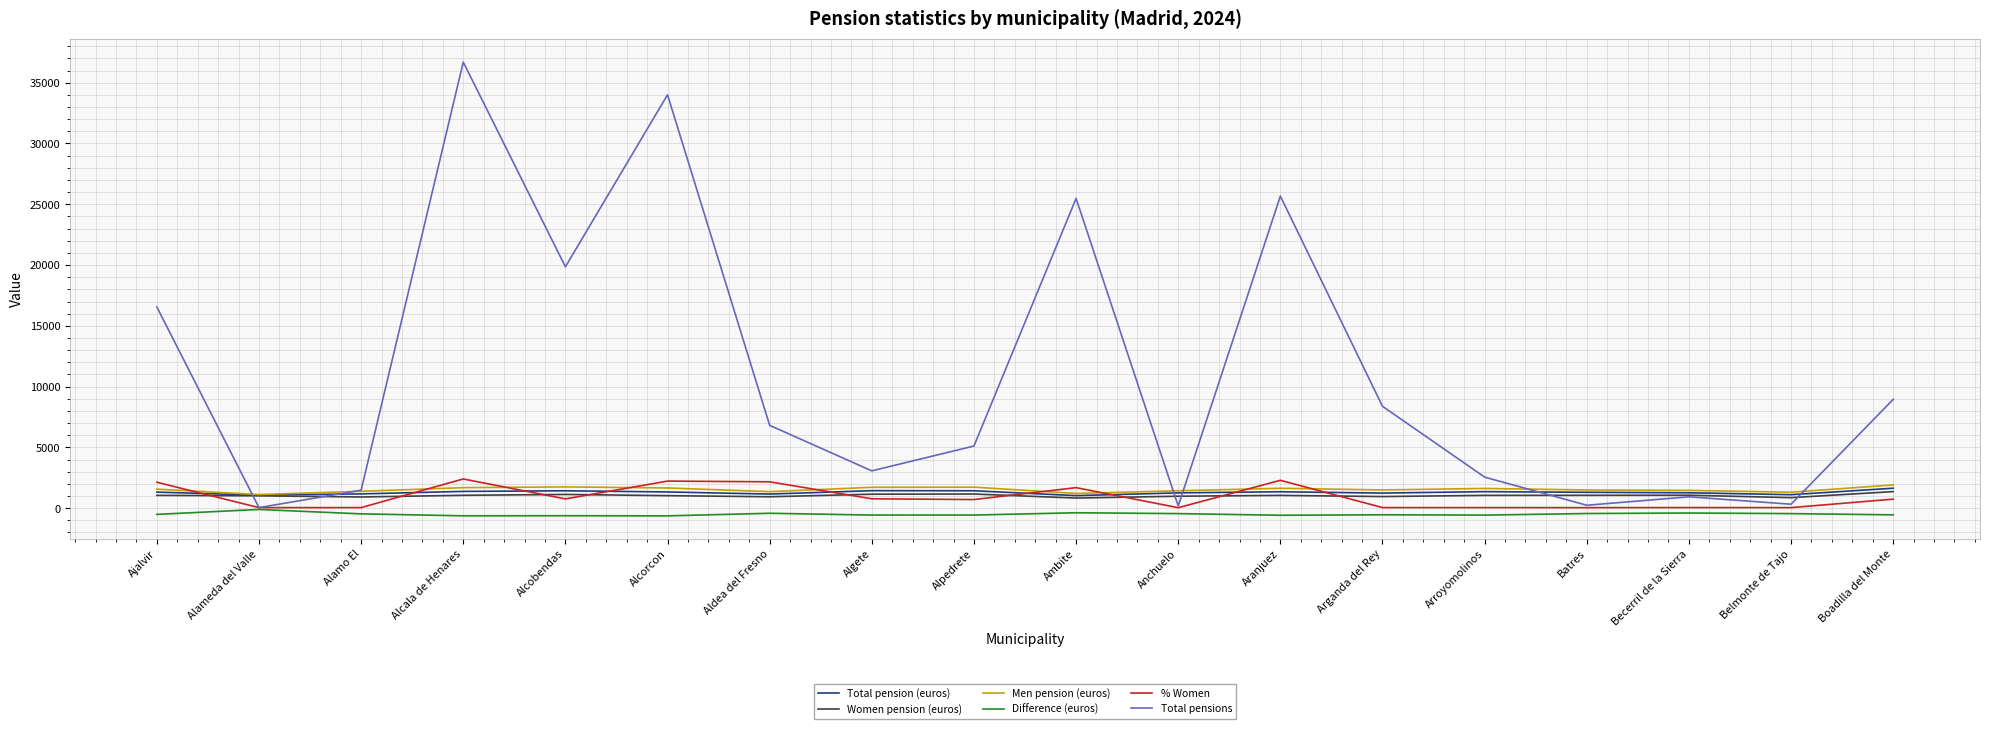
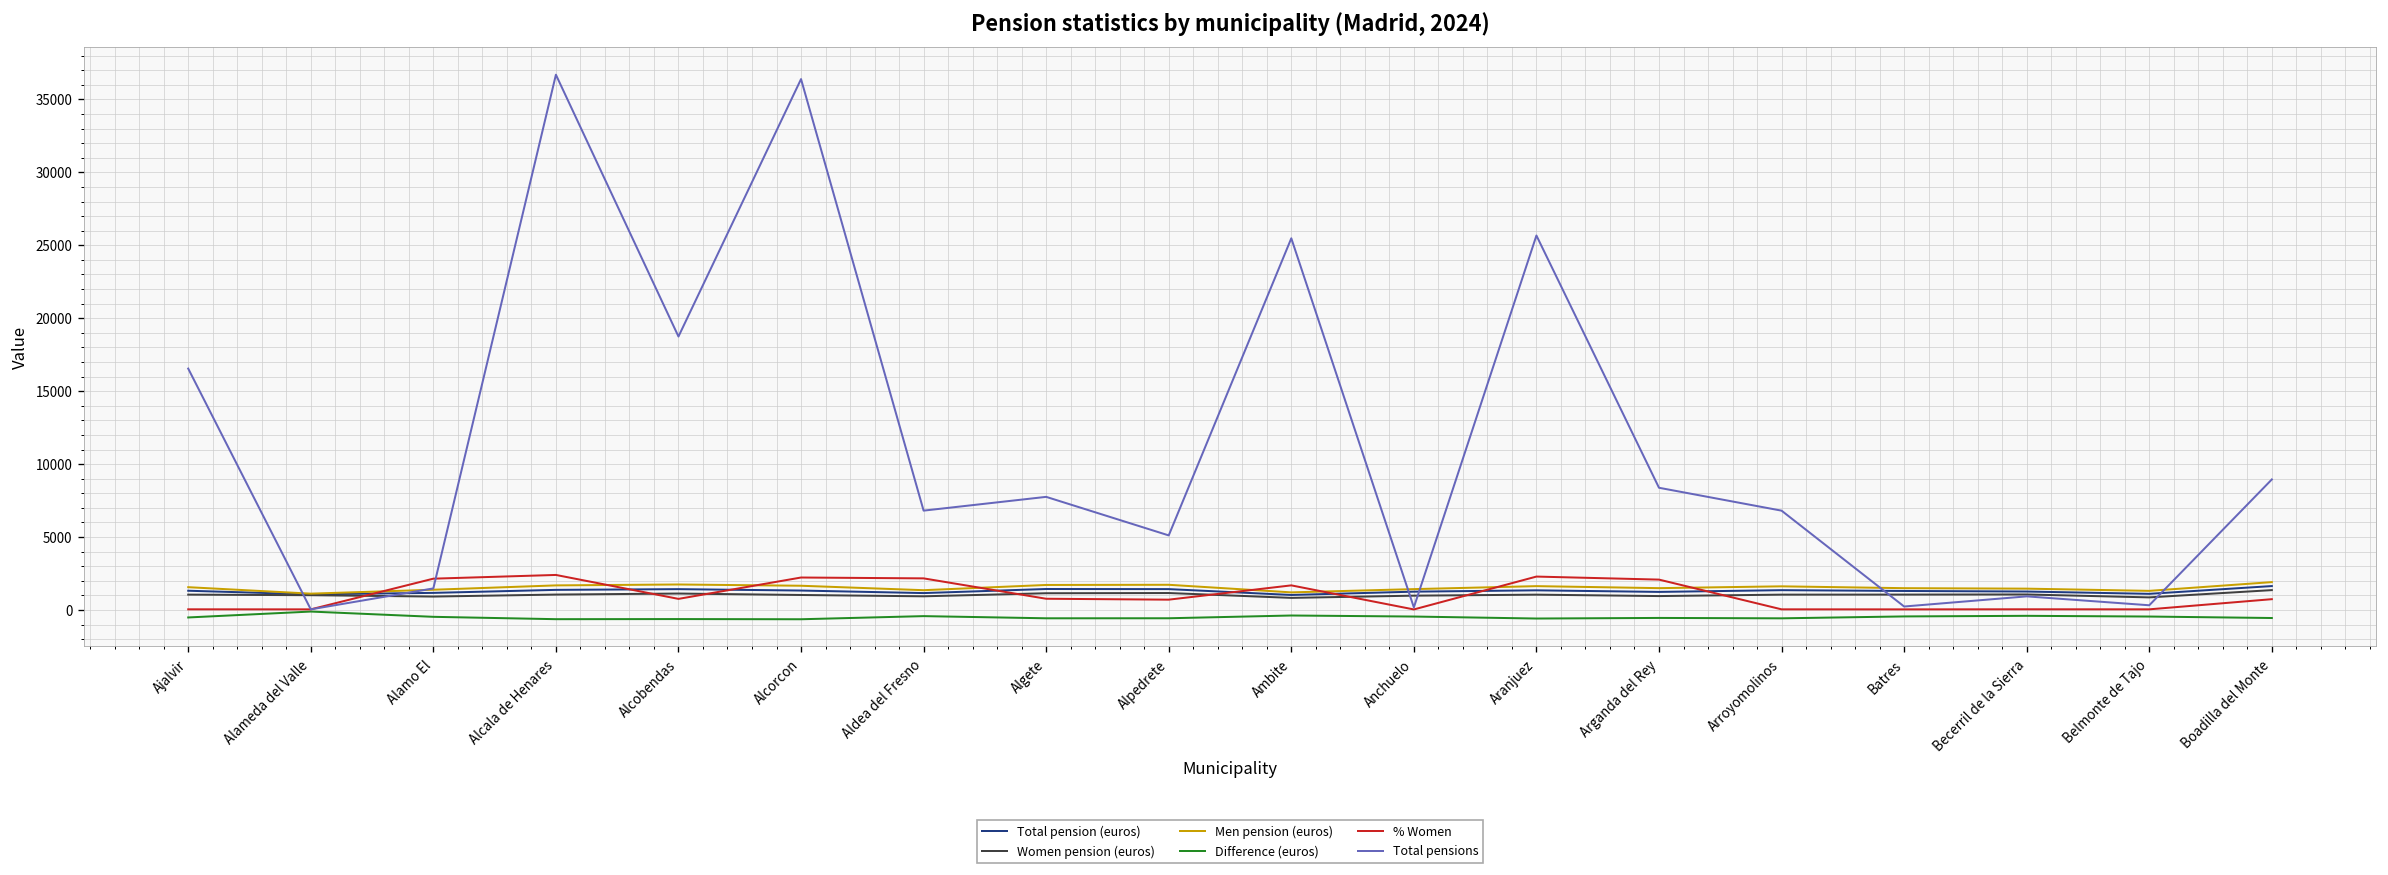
  {
    "Total pension (euros)": {
      "Ajalvir": 1300,
      "Alamo El": 1200,
      "Alcala de Henares": 1400,
      "Alcobendas": 1400,
      "Alcorcon": 1300,
      "Algete": 1400,
      "Alpedrete": 1400,
      "Aranjuez": 1300,
      "Arganda del Rey": 1200,
      "Arroyomolinos": 1400,
      "Boadilla del Monte": 1600
    },
    "Women pension (euros)": {
      "Ajalvir": 1100,
      "Alamo El": 900,
      "Alcala de Henares": 1100,
      "Alcobendas": 1100,
      "Alcorcon": 1000,
      "Aldea del Fresno": 900,
      "Algete": 1100,
      "Alpedrete": 1200,
      "Anchuelo": 1000,
      "Aranjuez": 1100,
      "Arganda del Rey": 1000,
      "Arroyomolinos": 1100,
      "Batres": 1100,
      "Belmonte de Tajo": 900,
      "Boadilla del Monte": 1400
    },
    "Men pension (euros)": {
      "Ajalvir": 1600,
      "Alcala de Henares": 1700,
      "Alcobendas": 1700,
      "Alcorcon": 1700,
      "Algete": 1700,
      "Alpedrete": 1700,
      "Aranjuez": 1600,
      "Arganda del Rey": 1500,
      "Arroyomolinos": 1600,
      "Boadilla del Monte": 1900
    },
    "Difference (euros)": {
      "Ajalvir": -500,
      "Alamo El": -500,
      "Alcala de Henares": -600,
      "Alcobendas": -600,
      "Alcorcon": -600,
      "Aldea del Fresno": -400,
      "Algete": -600,
      "Alpedrete": -600,
      "Ambite": -400,
      "Anchuelo": -400,
      "Aranjuez": -600,
      "Arganda del Rey": -500,
      "Arroyomolinos": -600,
      "Batres": -400,
      "Becerril de la Sierra": -400,
      "Belmonte de Tajo": -400,
      "Boadilla del Monte": -500
    },
    "% Women": {
-     "Ajalvir": 2100,
-     "Alamo El": 0,
+     "Ajalvir": 0,
+     "Alamo El": 2100,
      "Alcala de Henares": 2400,
      "Alcobendas": 800,
      "Alcorcon": 2200,
      "Aldea del Fresno": 2200,
      "Algete": 800,
      "Alpedrete": 700,
      "Ambite": 1700,
      "Aranjuez": 2300,
-     "Arganda del Rey": 0,
+     "Arganda del Rey": 2100,
      "Arroyomolinos": 0,
      "Becerril de la Sierra": 0,
      "Belmonte de Tajo": 0,
      "Boadilla del Monte": 700
    },
    "Total pensions": {
      "Ajalvir": 16500,
      "Alcala de Henares": 36700,
-     "Alcobendas": 19900,
-     "Alcorcon": 34000,
+     "Alcobendas": 18700,
+     "Alcorcon": 36400,
      "Aldea del Fresno": 6800,
-     "Algete": 3100,
+     "Algete": 7800,
      "Alpedrete": 5100,
      "Ambite": 25500,
      "Aranjuez": 25700,
      "Arganda del Rey": 8400,
-     "Arroyomolinos": 2600,
+     "Arroyomolinos": 6800,
      "Belmonte de Tajo": 300,
      "Boadilla del Monte": 8900
    }
  }
